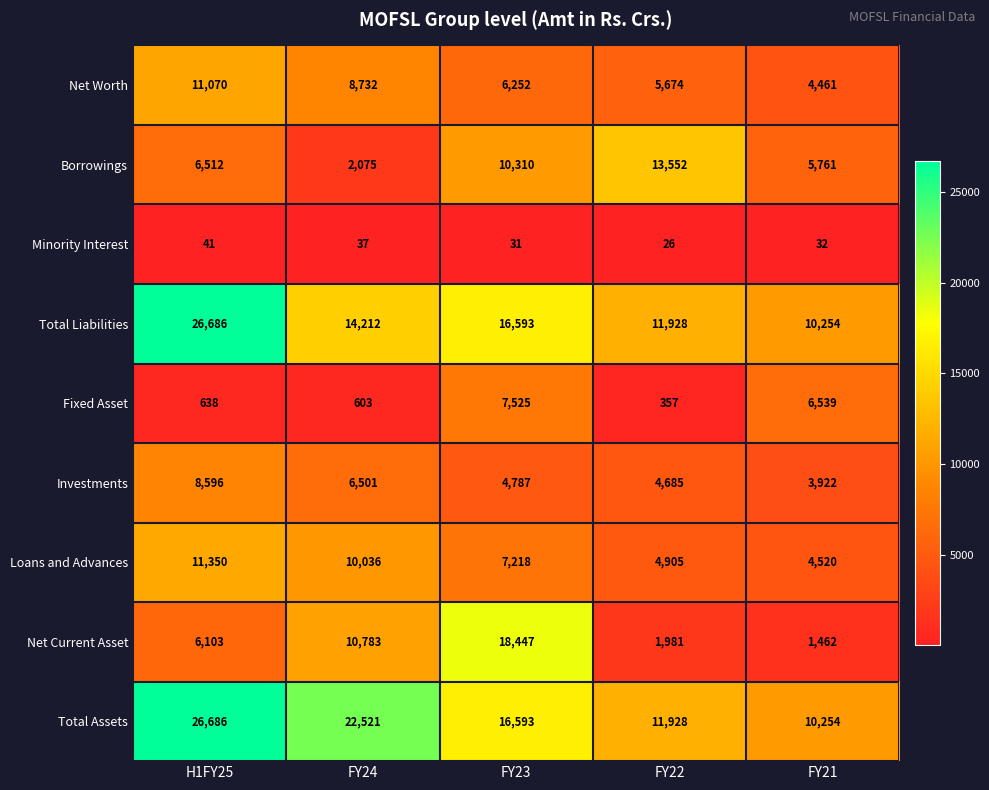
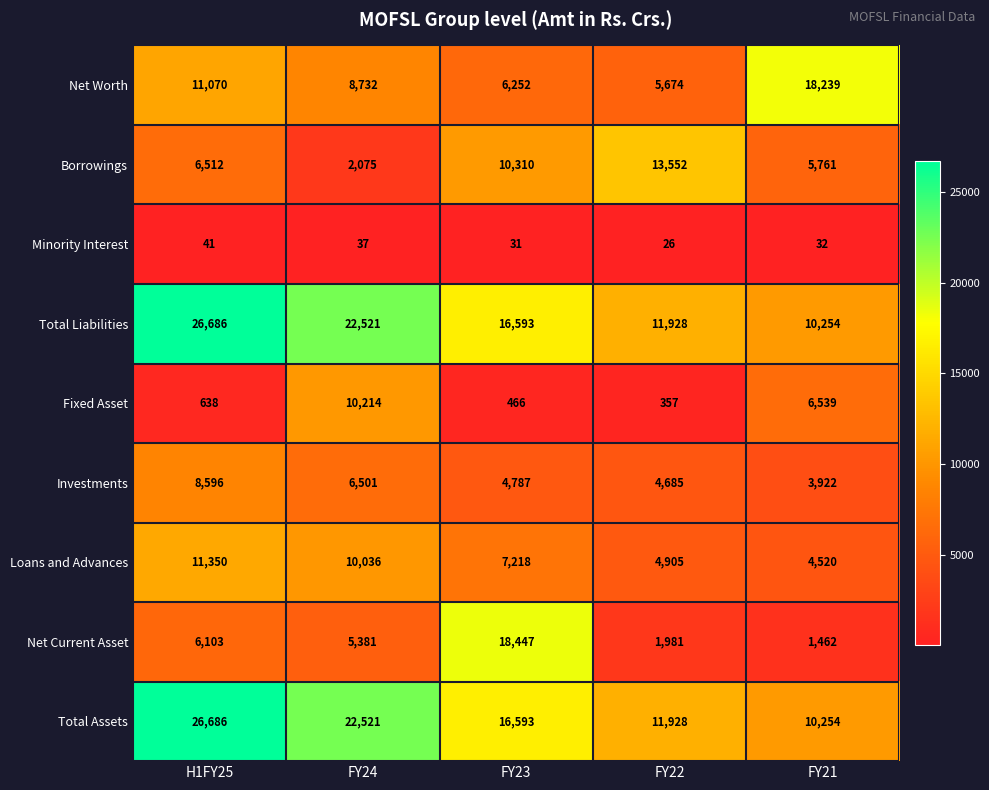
  {
    "Net Worth": {
      "H1FY25": "11,070",
      "FY24": "8,732",
      "FY23": "6,252",
      "FY22": "5,674",
-     "FY21": "4,461"
+     "FY21": "18,239"
    },
    "Borrowings": {
      "H1FY25": "6,512",
      "FY24": "2,075",
      "FY23": "10,310",
      "FY22": "13,552",
      "FY21": "5,761"
    },
    "Minority Interest": {
      "H1FY25": "41",
      "FY24": "37",
      "FY23": "31",
      "FY22": "26",
      "FY21": "32"
    },
    "Total Liabilities": {
      "H1FY25": "26,686",
-     "FY24": "14,212",
+     "FY24": "22,521",
      "FY23": "16,593",
      "FY22": "11,928",
      "FY21": "10,254"
    },
    "Fixed Asset": {
      "H1FY25": "638",
-     "FY24": "603",
-     "FY23": "7,525",
+     "FY24": "10,214",
+     "FY23": "466",
      "FY22": "357",
      "FY21": "6,539"
    },
    "Investments": {
      "H1FY25": "8,596",
      "FY24": "6,501",
      "FY23": "4,787",
      "FY22": "4,685",
      "FY21": "3,922"
    },
    "Loans and Advances": {
      "H1FY25": "11,350",
      "FY24": "10,036",
      "FY23": "7,218",
      "FY22": "4,905",
      "FY21": "4,520"
    },
    "Net Current Asset": {
      "H1FY25": "6,103",
-     "FY24": "10,783",
+     "FY24": "5,381",
      "FY23": "18,447",
      "FY22": "1,981",
      "FY21": "1,462"
    },
    "Total Assets": {
      "H1FY25": "26,686",
      "FY24": "22,521",
      "FY23": "16,593",
      "FY22": "11,928",
      "FY21": "10,254"
    }
  }
